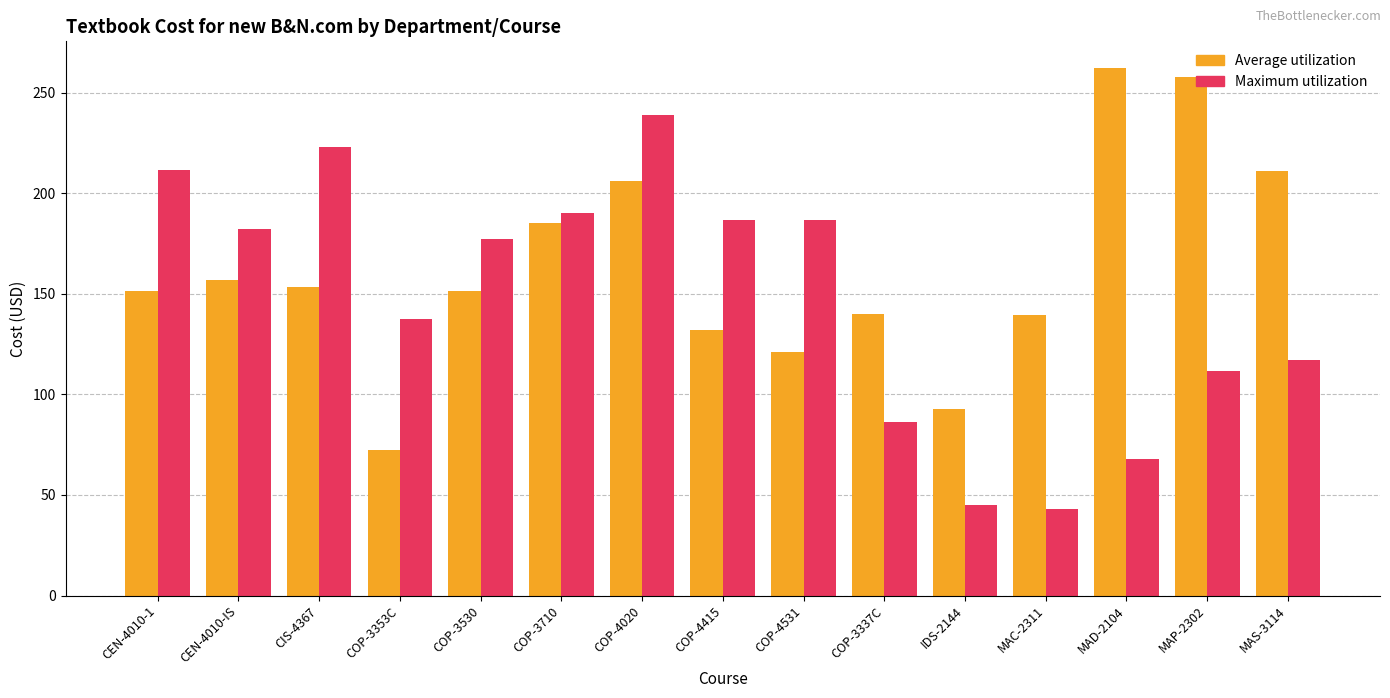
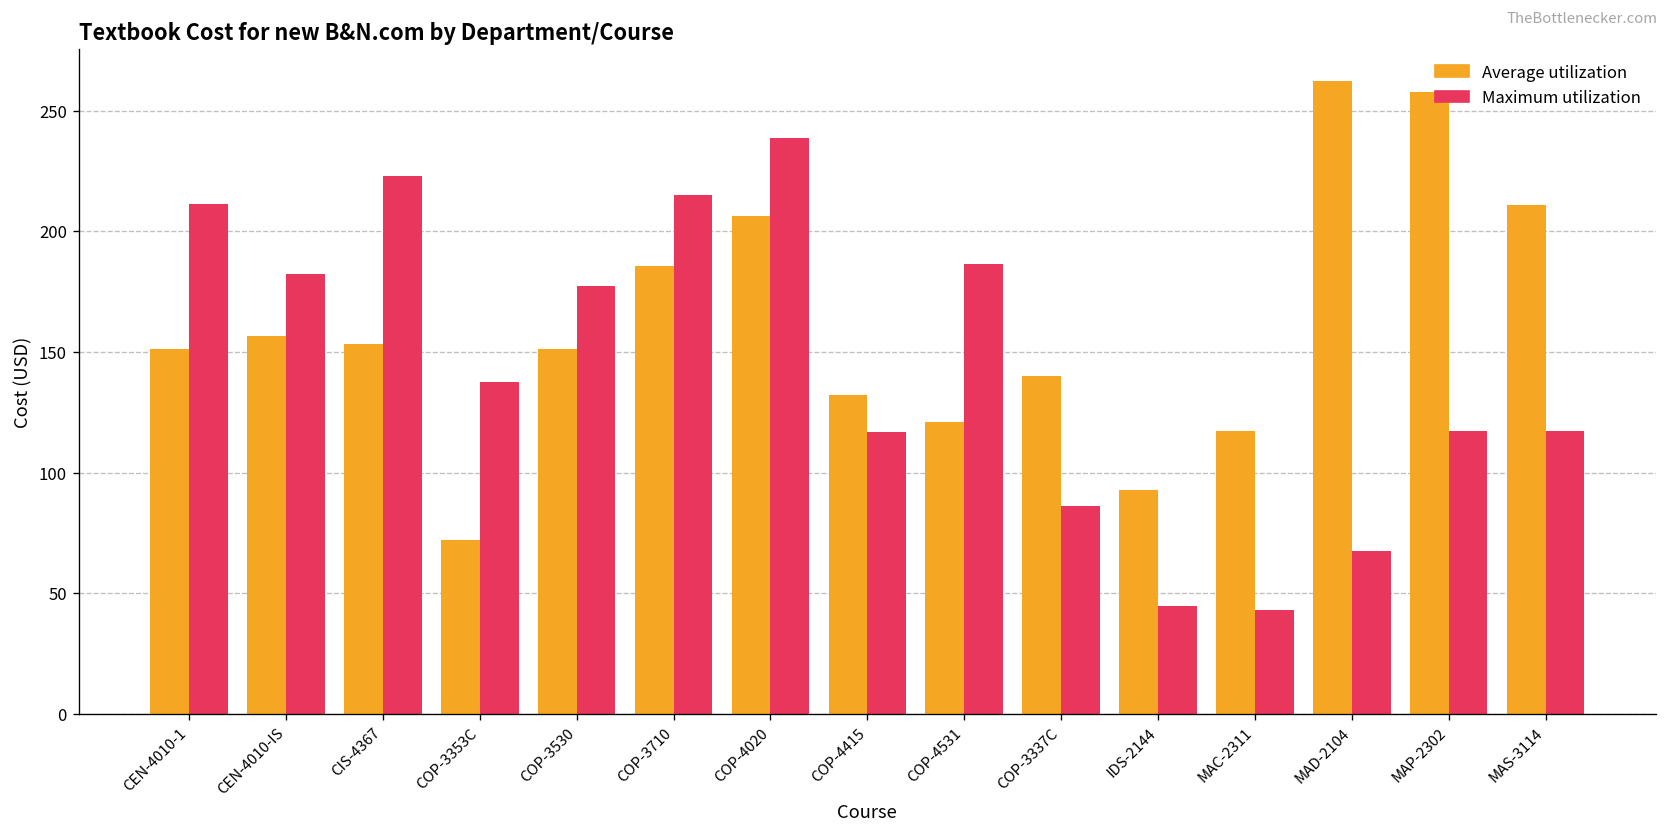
  {
    "Average utilization": {
      "CEN-4010-1": 151,
      "CEN-4010-IS": 157,
      "CIS-4367": 153,
      "COP-3353C": 72,
      "COP-3530": 151,
      "COP-3710": 185,
      "COP-4020": 206,
      "COP-4415": 132,
      "COP-4531": 121,
      "COP-3337C": 140,
      "IDS-2144": 93,
-     "MAC-2311": 140,
+     "MAC-2311": 117,
      "MAD-2104": 262,
      "MAP-2302": 258,
      "MAS-3114": 211
    },
    "Maximum utilization": {
      "CEN-4010-1": 211,
      "CEN-4010-IS": 183,
      "CIS-4367": 223,
      "COP-3353C": 137,
      "COP-3530": 177,
-     "COP-3710": 190,
+     "COP-3710": 215,
      "COP-4020": 239,
-     "COP-4415": 187,
+     "COP-4415": 117,
      "COP-4531": 187,
      "COP-3337C": 86,
      "IDS-2144": 45,
      "MAC-2311": 43,
      "MAD-2104": 68,
-     "MAP-2302": 112,
+     "MAP-2302": 117,
      "MAS-3114": 117
    }
  }
